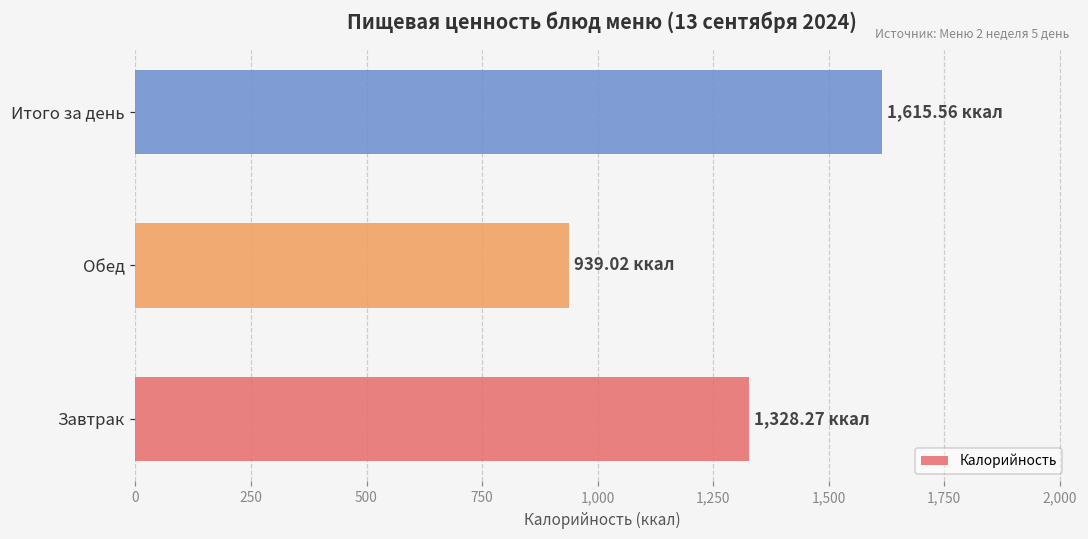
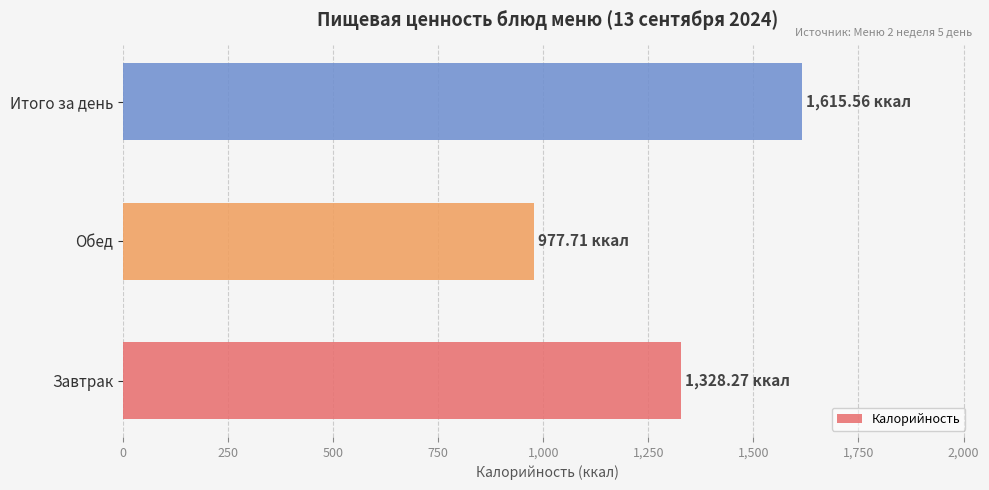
  {
    "Итого за день": "1,615.56",
-   "Обед": "939.02",
+   "Обед": "977.71",
    "Завтрак": "1,328.27"
  }
